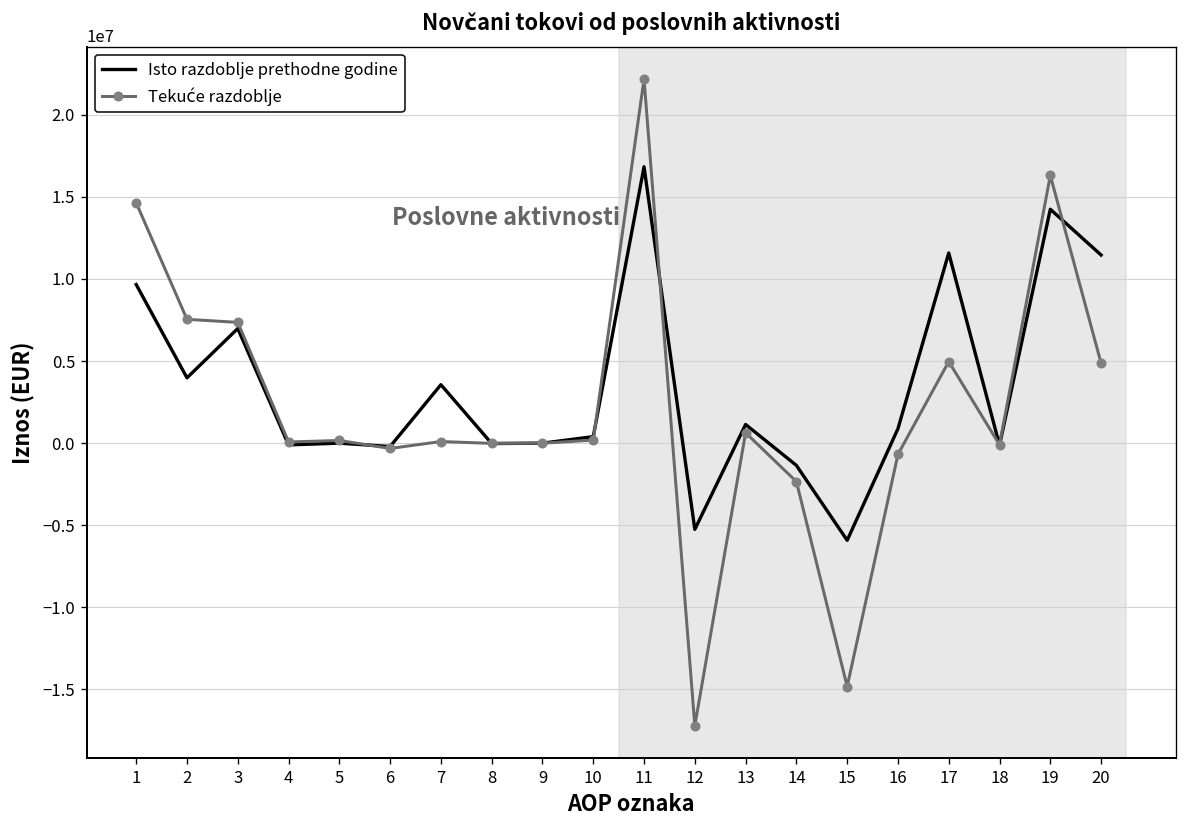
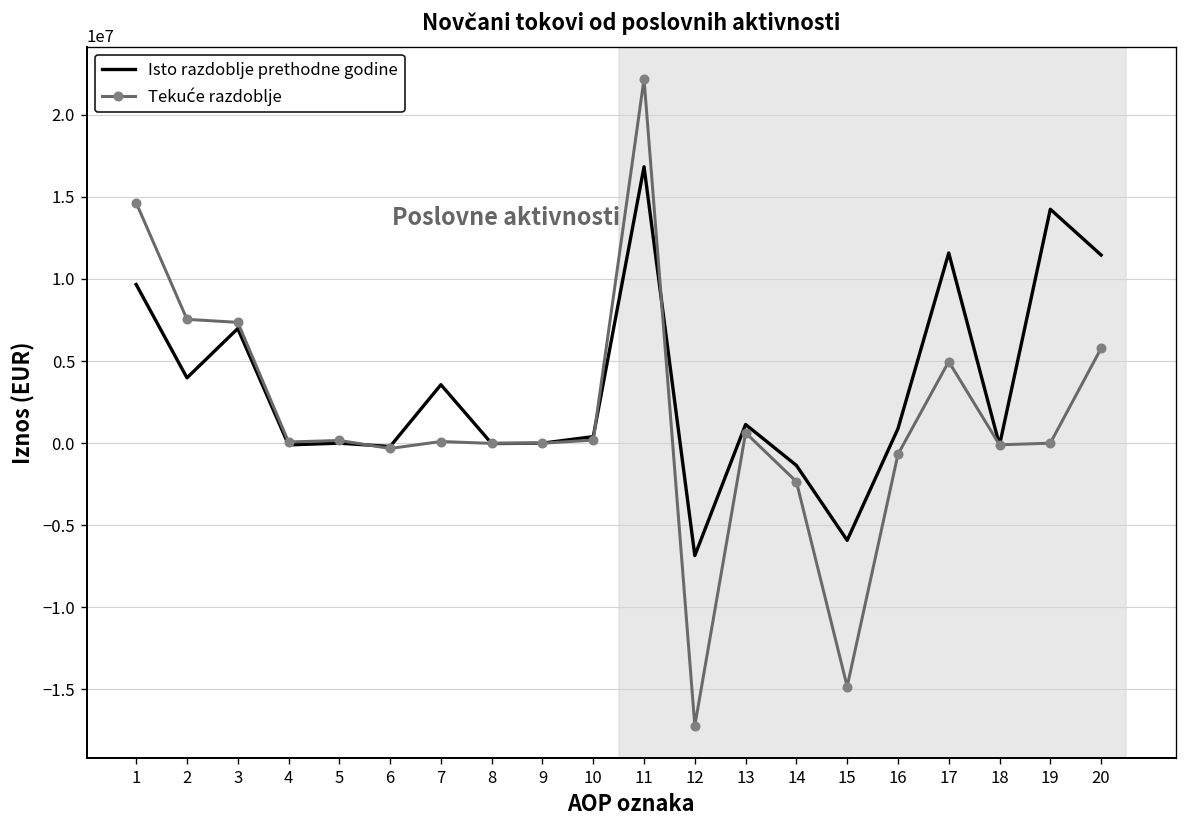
  {
    "Isto razdoblje prethodne godine": {
      "1": 9700000,
      "2": 4000000,
      "3": 7000000,
      "7": 3600000,
      "10": 400000,
      "11": 16800000,
-     "12": -5300000,
+     "12": -6800000,
      "13": 1100000,
      "14": -1400000,
      "15": -5900000,
      "16": 900000,
      "17": 11600000,
      "19": 14200000,
      "20": 11500000
    },
    "Tekuće razdoblje": {
      "1": 14600000,
      "2": 7500000,
      "3": 7400000,
      "7": 100000,
      "10": 200000,
      "11": 22200000,
      "12": -17200000,
      "13": 600000,
      "14": -2300000,
      "15": -14800000,
      "16": -700000,
      "17": 5000000,
-     "19": 16300000,
-     "20": 4900000
+     "19": 0,
+     "20": 5800000
    }
  }
